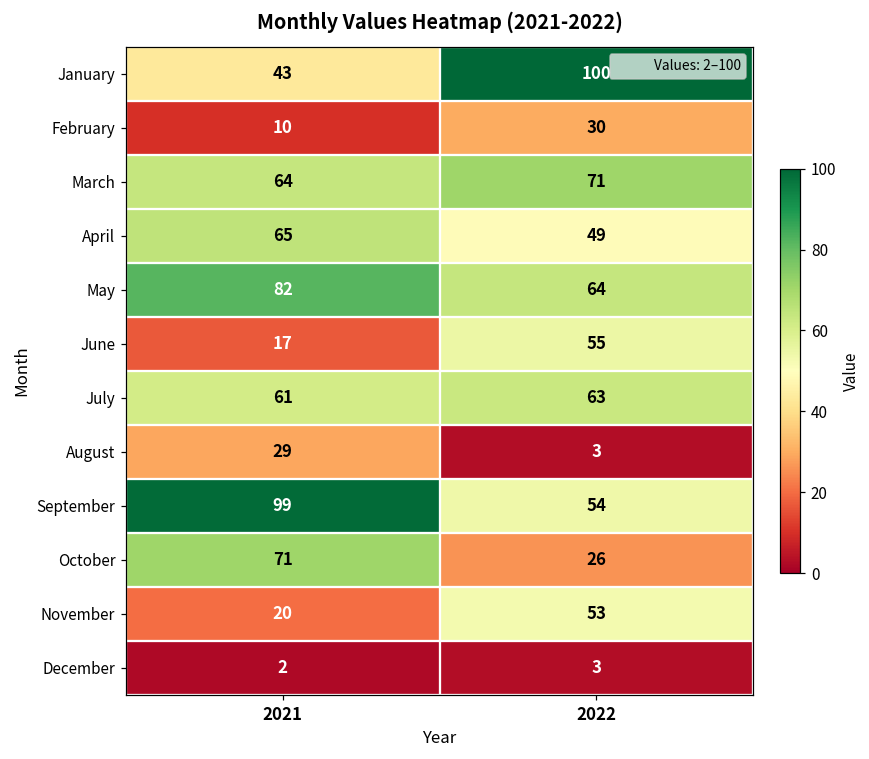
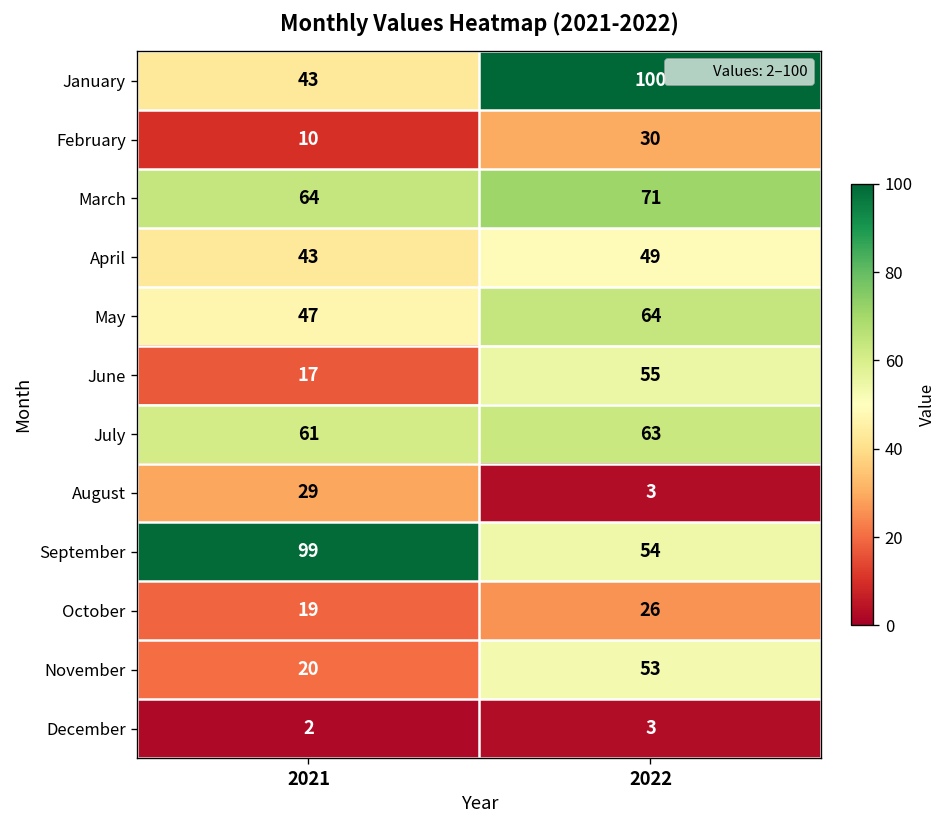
  {
    "January": {
      "2021": 43
    },
    "February": {
      "2021": 10,
      "2022": 30
    },
    "March": {
      "2021": 64,
      "2022": 71
    },
    "April": {
-     "2021": 65,
+     "2021": 43,
      "2022": 49
    },
    "May": {
-     "2021": 82,
+     "2021": 47,
      "2022": 64
    },
    "June": {
      "2021": 17,
      "2022": 55
    },
    "July": {
      "2021": 61,
      "2022": 63
    },
    "August": {
      "2021": 29,
      "2022": 3
    },
    "September": {
      "2021": 99,
      "2022": 54
    },
    "October": {
-     "2021": 71,
+     "2021": 19,
      "2022": 26
    },
    "November": {
      "2021": 20,
      "2022": 53
    },
    "December": {
      "2021": 2,
      "2022": 3
    }
  }
